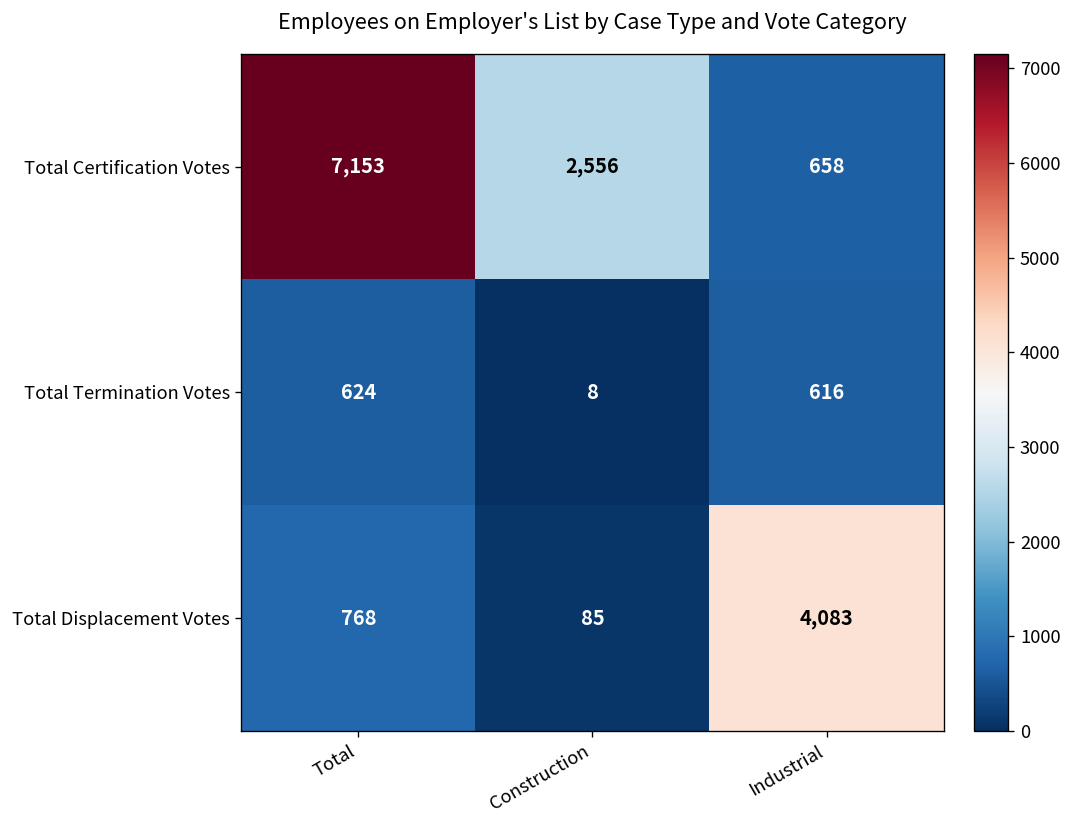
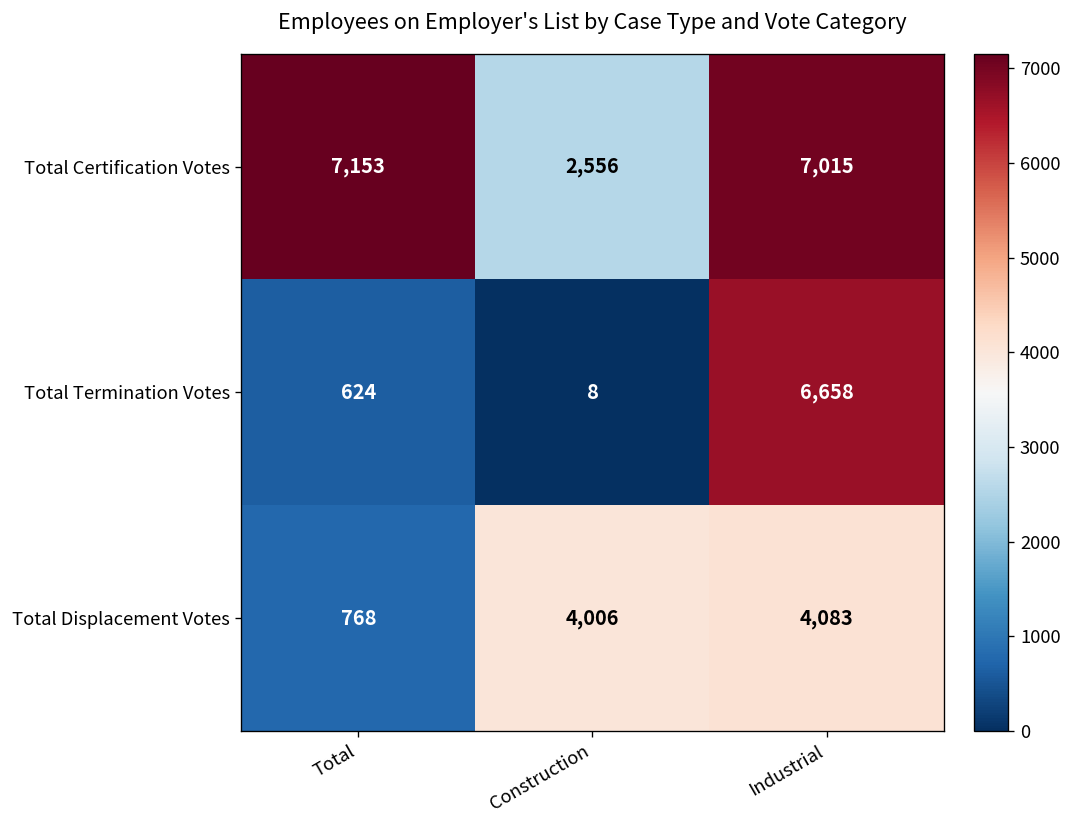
  {
    "Total Certification Votes": {
      "Total": "7,153",
      "Construction": "2,556",
-     "Industrial": "658"
+     "Industrial": "7,015"
    },
    "Total Termination Votes": {
      "Total": "624",
      "Construction": "8",
-     "Industrial": "616"
+     "Industrial": "6,658"
    },
    "Total Displacement Votes": {
      "Total": "768",
-     "Construction": "85",
+     "Construction": "4,006",
      "Industrial": "4,083"
    }
  }
